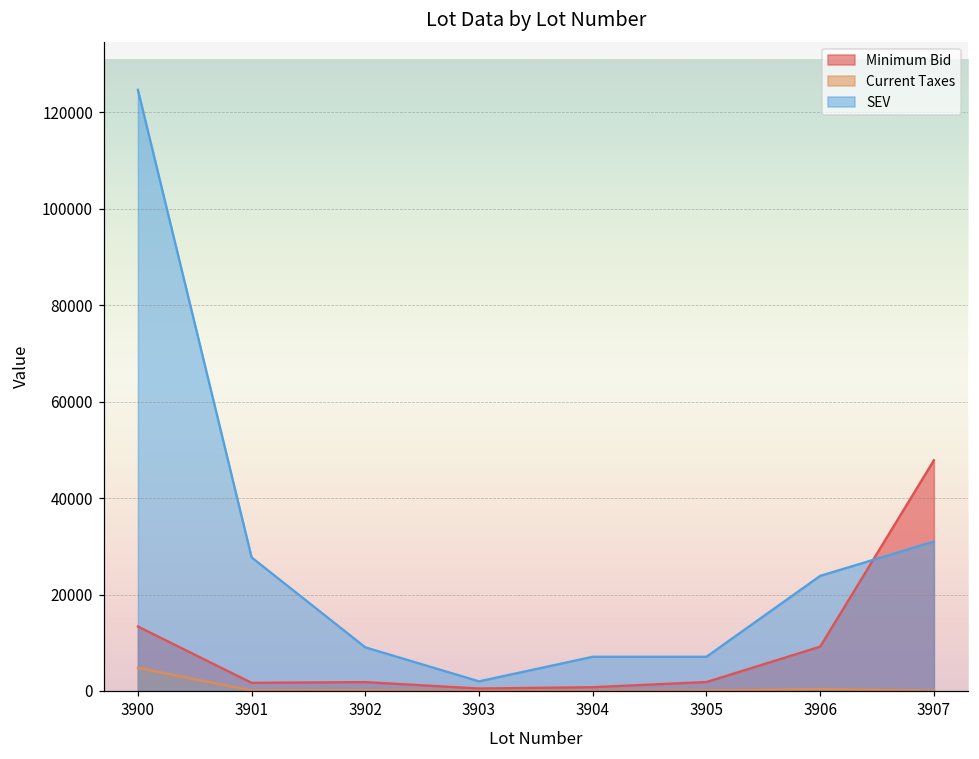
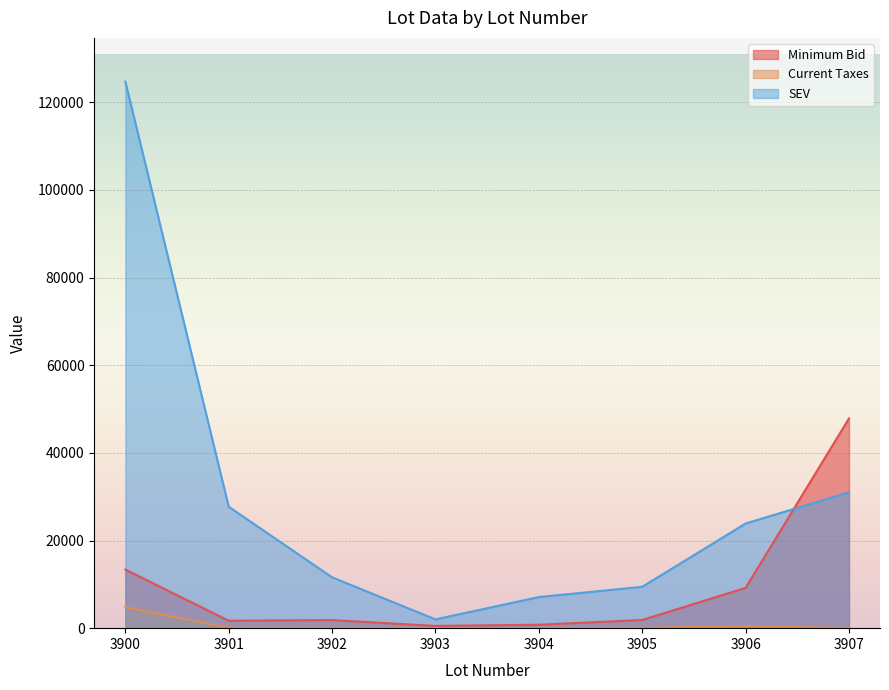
  {
    "SEV": {
      "3900": 125000,
      "3901": 28000,
-     "3902": 9000,
+     "3902": 12000,
      "3903": 2000,
      "3904": 7000,
-     "3905": 7000,
+     "3905": 9000,
      "3906": 24000,
      "3907": 31000
    }
  }
